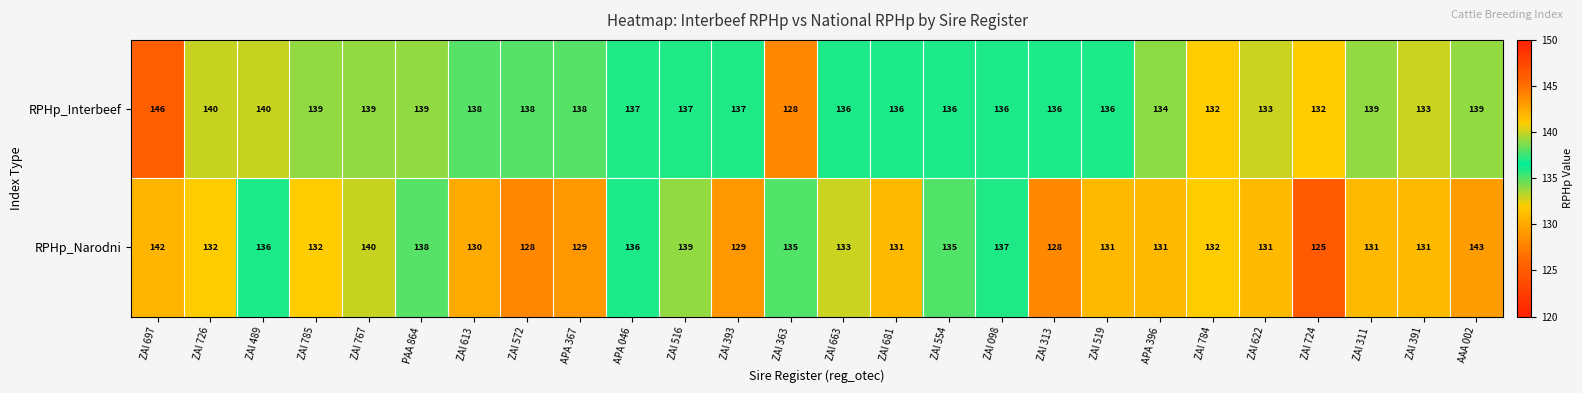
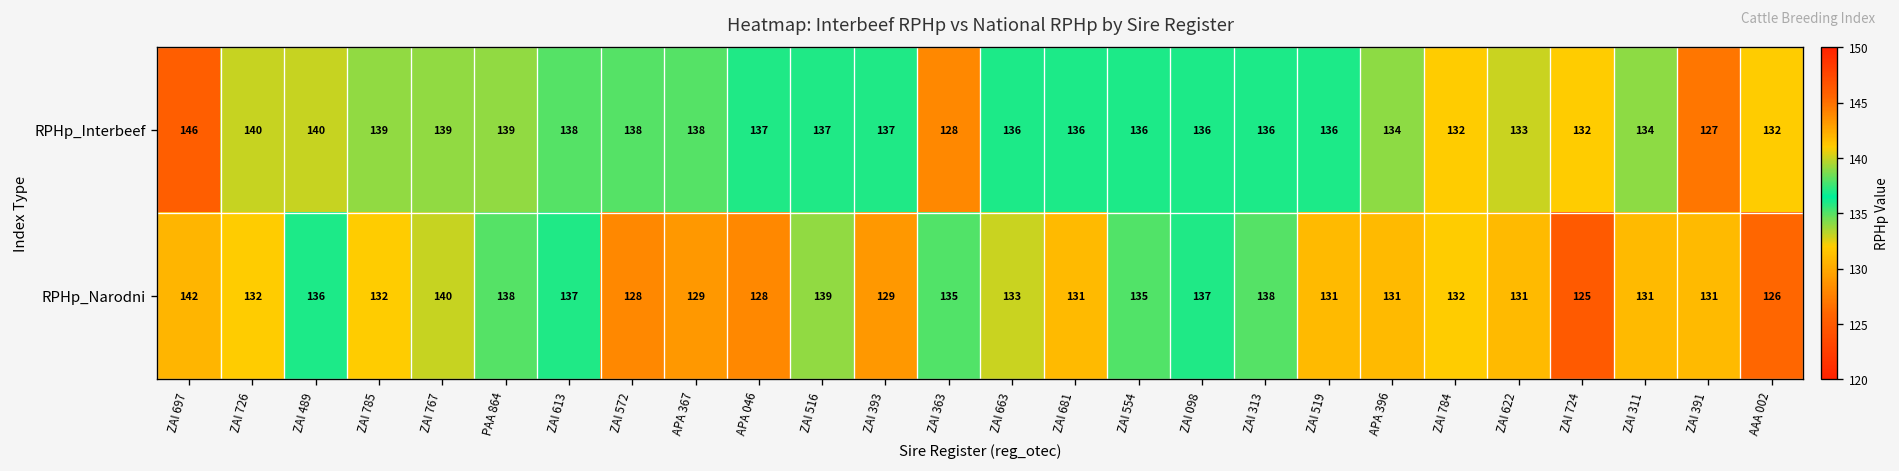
  {
    "RPHp_Interbeef": {
      "ZAI 697": 146,
      "ZAI 726": 140,
      "ZAI 489": 140,
      "ZAI 785": 139,
      "ZAI 767": 139,
      "PAA 864": 139,
      "ZAI 613": 138,
      "ZAI 572": 138,
      "APA 367": 138,
      "APA 046": 137,
      "ZAI 516": 137,
      "ZAI 393": 137,
      "ZAI 363": 128,
      "ZAI 663": 136,
      "ZAI 681": 136,
      "ZAI 554": 136,
      "ZAI 098": 136,
      "ZAI 313": 136,
      "ZAI 519": 136,
      "APA 396": 134,
      "ZAI 784": 132,
      "ZAI 622": 133,
      "ZAI 724": 132,
-     "ZAI 311": 139,
-     "ZAI 391": 133,
-     "AAA 002": 139
+     "ZAI 311": 134,
+     "ZAI 391": 127,
+     "AAA 002": 132
    },
    "RPHp_Narodni": {
      "ZAI 697": 142,
      "ZAI 726": 132,
      "ZAI 489": 136,
      "ZAI 785": 132,
      "ZAI 767": 140,
      "PAA 864": 138,
-     "ZAI 613": 130,
+     "ZAI 613": 137,
      "ZAI 572": 128,
      "APA 367": 129,
-     "APA 046": 136,
+     "APA 046": 128,
      "ZAI 516": 139,
      "ZAI 393": 129,
      "ZAI 363": 135,
      "ZAI 663": 133,
      "ZAI 681": 131,
      "ZAI 554": 135,
      "ZAI 098": 137,
-     "ZAI 313": 128,
+     "ZAI 313": 138,
      "ZAI 519": 131,
      "APA 396": 131,
      "ZAI 784": 132,
      "ZAI 622": 131,
      "ZAI 724": 125,
      "ZAI 311": 131,
      "ZAI 391": 131,
-     "AAA 002": 143
+     "AAA 002": 126
    }
  }
